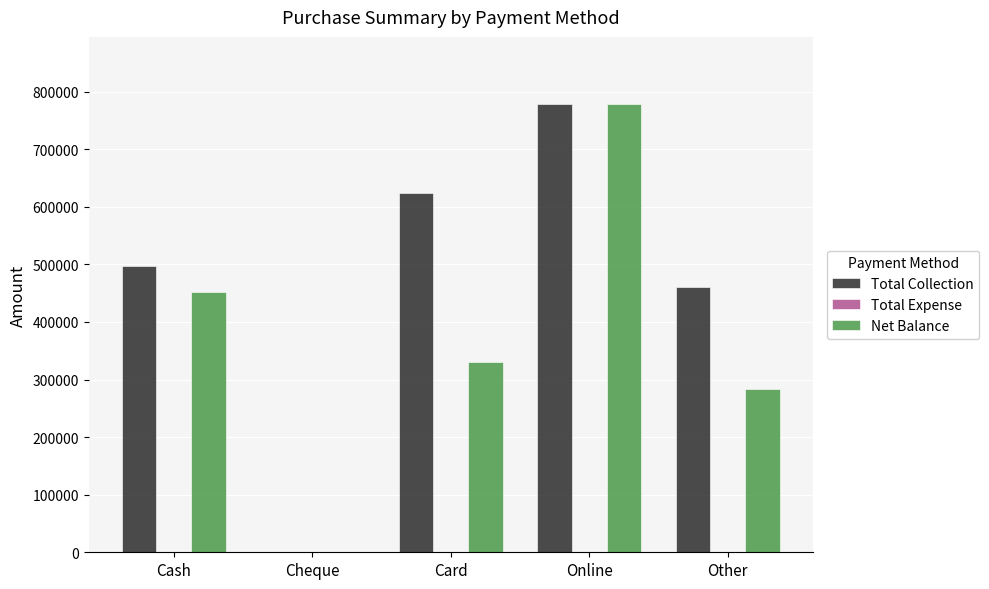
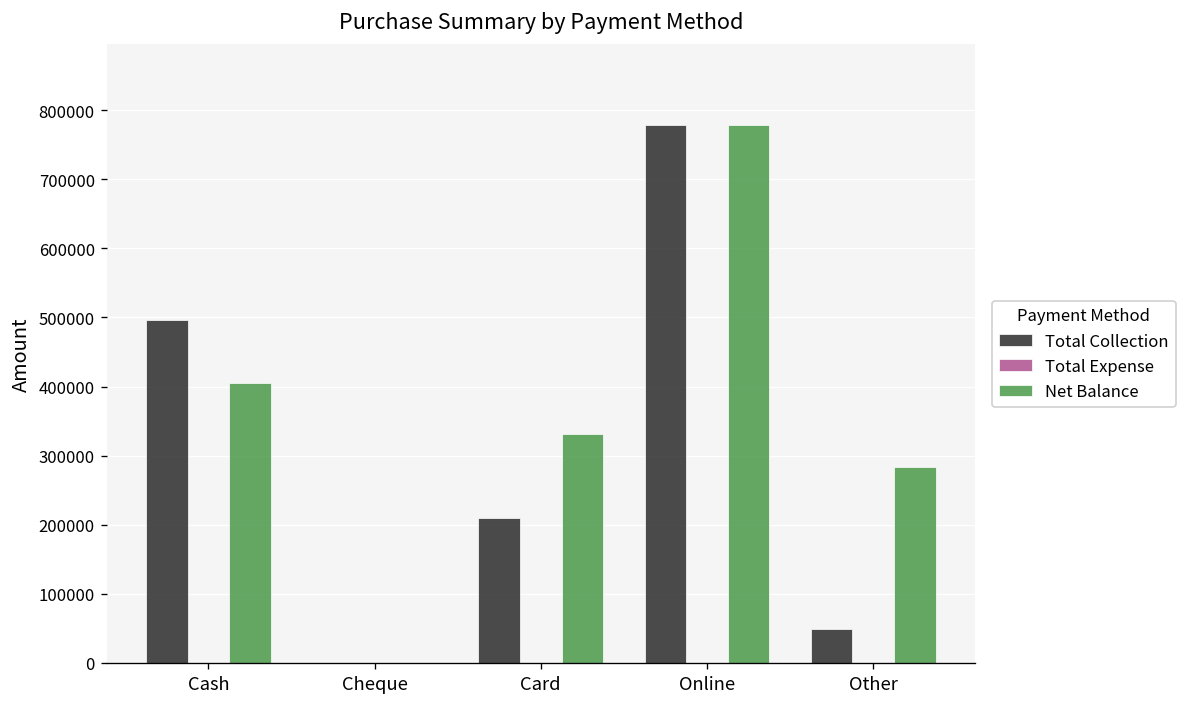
  {
    "Total Collection": {
      "Cash": 500000,
      "Cheque": 0,
-     "Card": 620000,
+     "Card": 210000,
      "Online": 780000,
-     "Other": 460000
+     "Other": 50000
    },
    "Total Expense": {
      "Cash": 0,
      "Cheque": 0,
      "Card": 0,
      "Online": 0,
      "Other": 0
    },
    "Net Balance": {
-     "Cash": 450000,
+     "Cash": 410000,
      "Cheque": 0,
      "Card": 330000,
      "Online": 780000,
      "Other": 280000
    }
  }
